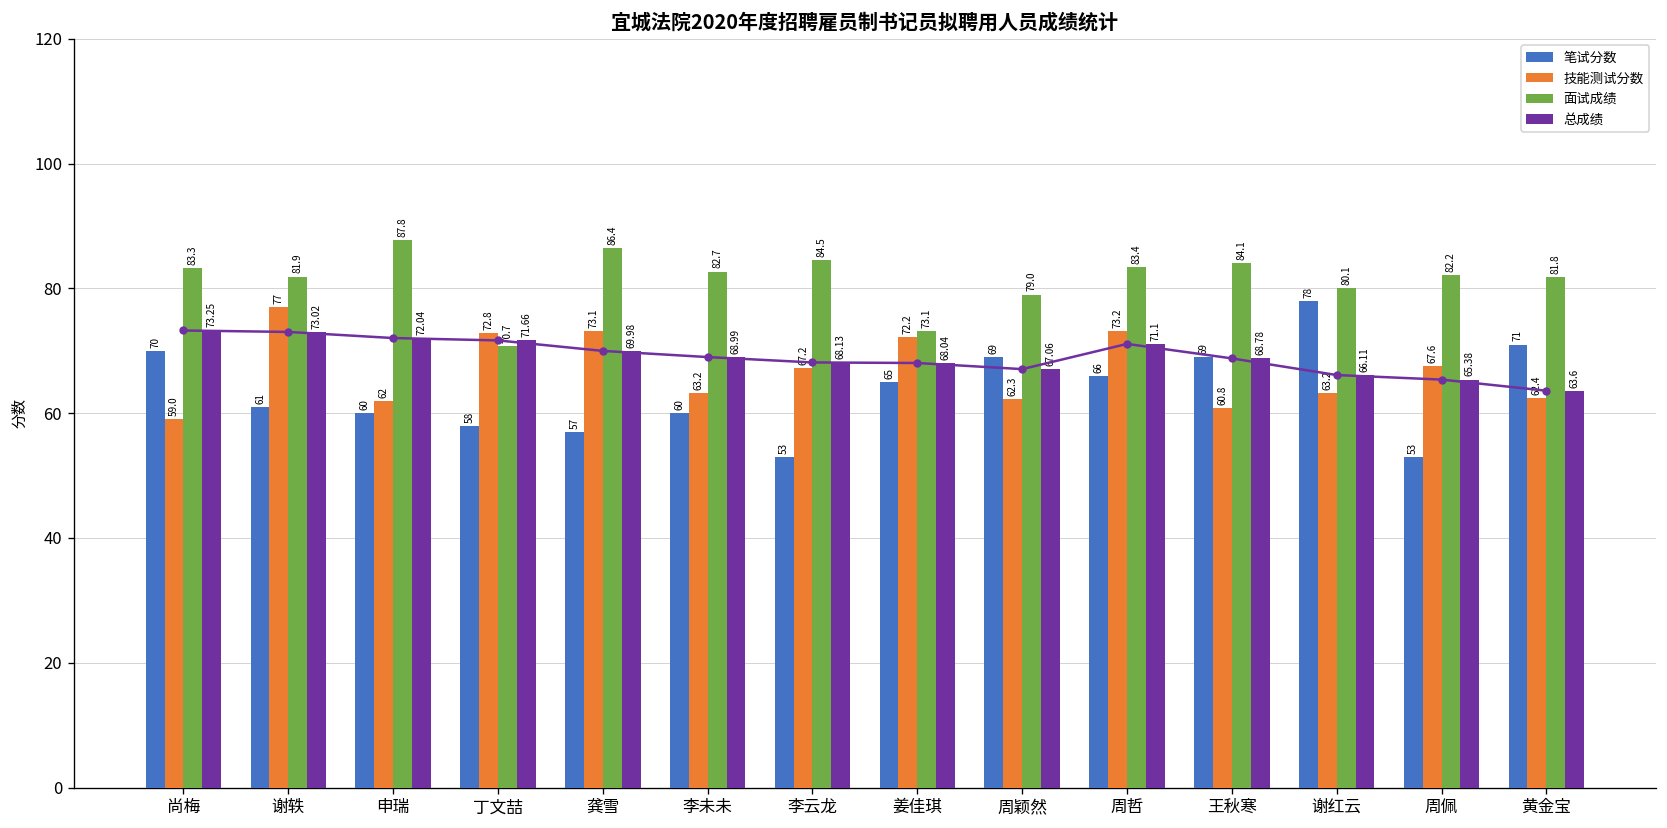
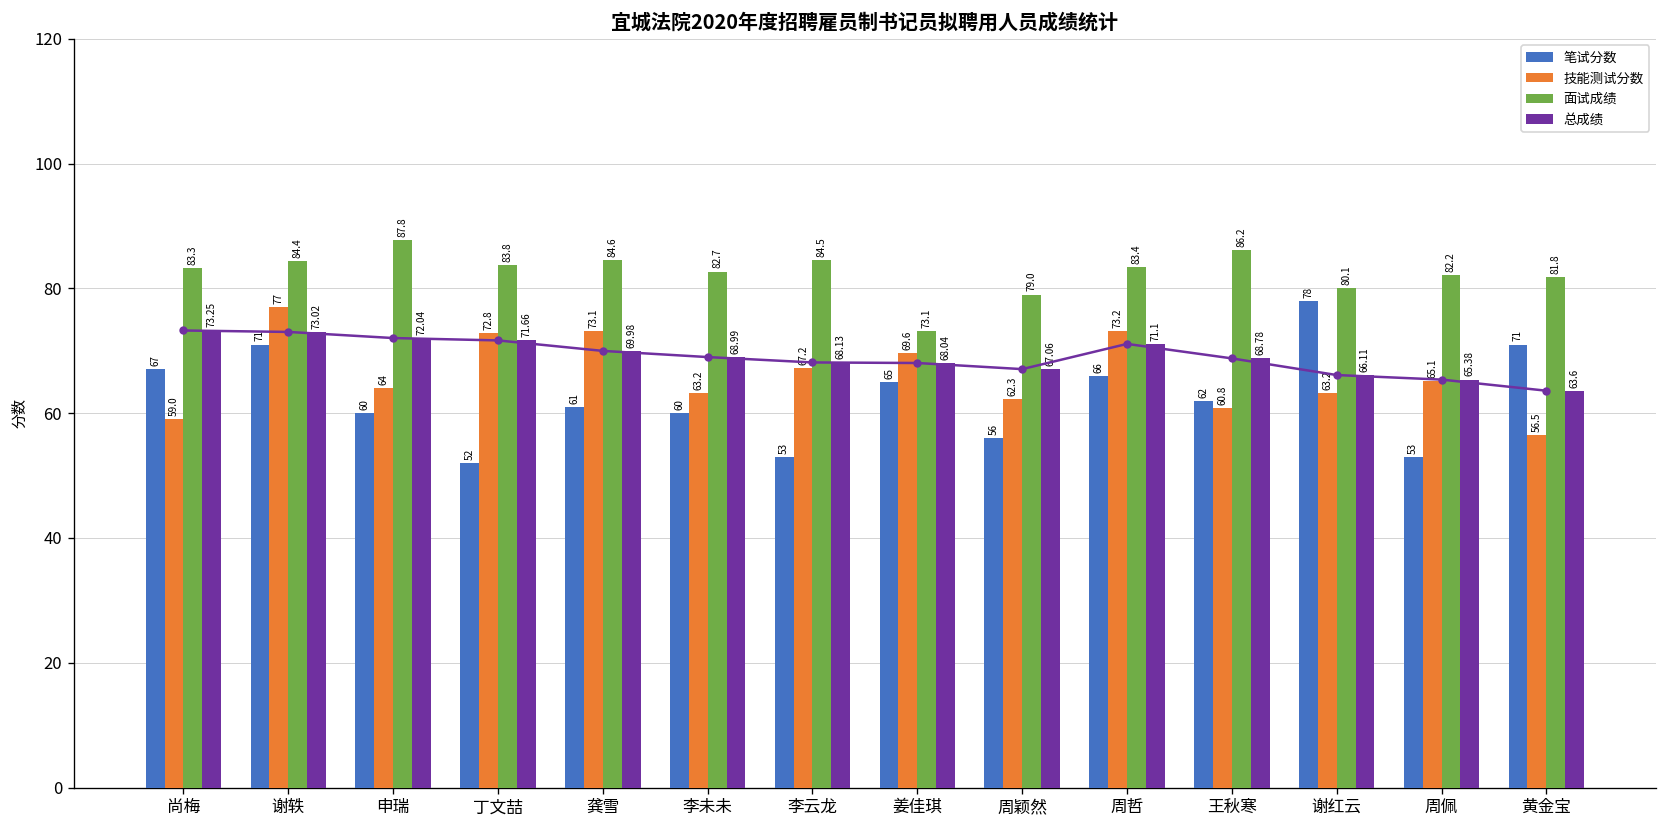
  {
    "笔试分数": {
-     "尚梅": 70,
-     "谢轶": 61,
+     "尚梅": 67,
+     "谢轶": 71,
      "申瑞": 60,
-     "丁文喆": 58,
-     "龚雪": 57,
+     "丁文喆": 52,
+     "龚雪": 61,
      "李未未": 60,
      "李云龙": 53,
      "姜佳琪": 65,
-     "周颖然": 69,
+     "周颖然": 56,
      "周哲": 66,
-     "王秋寒": 69,
+     "王秋寒": 62,
      "谢红云": 78,
      "周佩": 53,
      "黄金宝": 71
    },
    "技能测试分数": {
      "尚梅": 59.0,
      "谢轶": 77,
-     "申瑞": 62,
+     "申瑞": 64,
      "丁文喆": 72.8,
      "龚雪": 73.1,
      "李未未": 63.2,
      "李云龙": 67.2,
-     "姜佳琪": 72.2,
+     "姜佳琪": 69.6,
      "周颖然": 62.3,
      "周哲": 73.2,
      "王秋寒": 60.8,
      "谢红云": 63.2,
-     "周佩": 67.6,
-     "黄金宝": 62.4
+     "周佩": 65.1,
+     "黄金宝": 56.5
    },
    "面试成绩": {
      "尚梅": 83.3,
-     "谢轶": 81.9,
+     "谢轶": 84.4,
      "申瑞": 87.8,
-     "丁文喆": 70.7,
-     "龚雪": 86.4,
+     "丁文喆": 83.8,
+     "龚雪": 84.6,
      "李未未": 82.7,
      "李云龙": 84.5,
      "姜佳琪": 73.1,
      "周颖然": 79.0,
      "周哲": 83.4,
-     "王秋寒": 84.1,
+     "王秋寒": 86.2,
      "谢红云": 80.1,
      "周佩": 82.2,
      "黄金宝": 81.8
    }
  }
